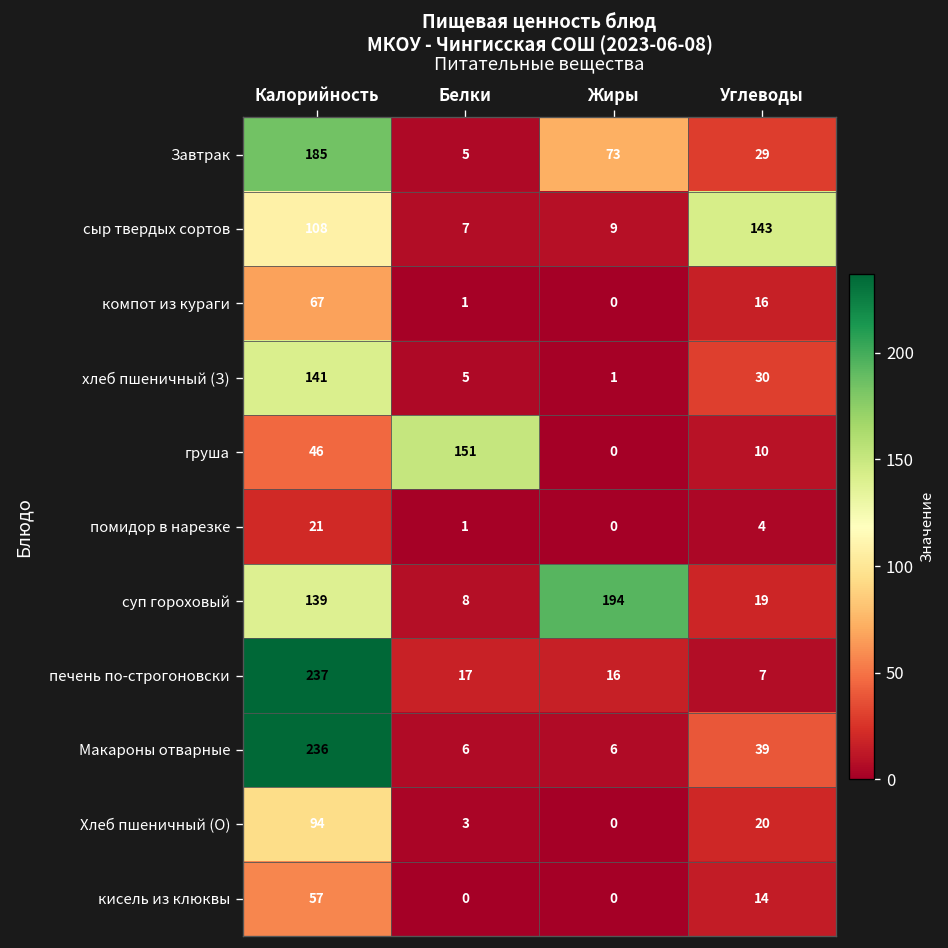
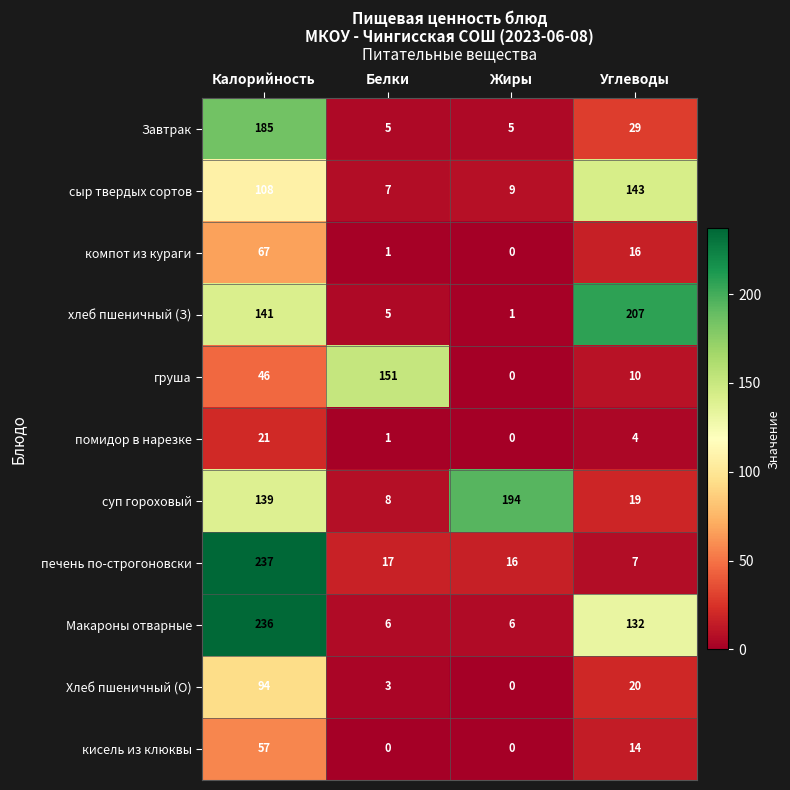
  {
    "Завтрак": {
      "Калорийность": 185,
      "Белки": 5,
-     "Жиры": 73,
+     "Жиры": 5,
      "Углеводы": 29
    },
    "сыр твердых сортов": {
      "Калорийность": 108,
      "Белки": 7,
      "Жиры": 9,
      "Углеводы": 143
    },
    "компот из кураги": {
      "Калорийность": 67,
      "Белки": 1,
      "Жиры": 0,
      "Углеводы": 16
    },
    "хлеб пшеничный (З)": {
      "Калорийность": 141,
      "Белки": 5,
      "Жиры": 1,
-     "Углеводы": 30
+     "Углеводы": 207
    },
    "груша": {
      "Калорийность": 46,
      "Белки": 151,
      "Жиры": 0,
      "Углеводы": 10
    },
    "помидор в нарезке": {
      "Калорийность": 21,
      "Белки": 1,
      "Жиры": 0,
      "Углеводы": 4
    },
    "суп гороховый": {
      "Калорийность": 139,
      "Белки": 8,
      "Жиры": 194,
      "Углеводы": 19
    },
    "печень по-строгоновски": {
      "Калорийность": 237,
      "Белки": 17,
      "Жиры": 16,
      "Углеводы": 7
    },
    "Макароны отварные": {
      "Калорийность": 236,
      "Белки": 6,
      "Жиры": 6,
-     "Углеводы": 39
+     "Углеводы": 132
    },
    "Хлеб пшеничный (О)": {
      "Калорийность": 94,
      "Белки": 3,
      "Жиры": 0,
      "Углеводы": 20
    },
    "кисель из клюквы": {
      "Калорийность": 57,
      "Белки": 0,
      "Жиры": 0,
      "Углеводы": 14
    }
  }
